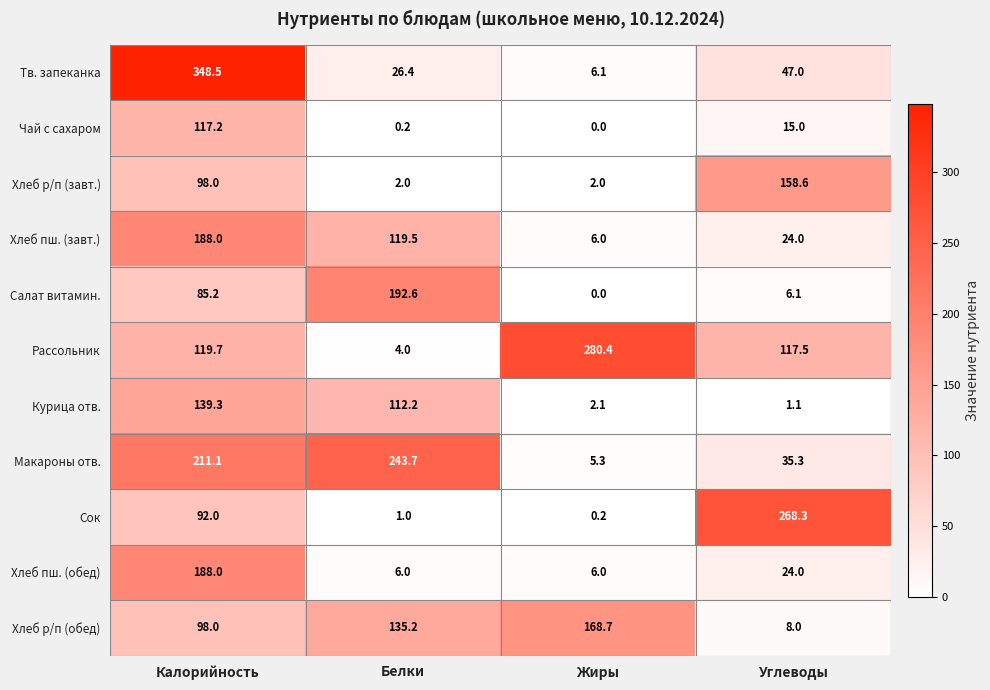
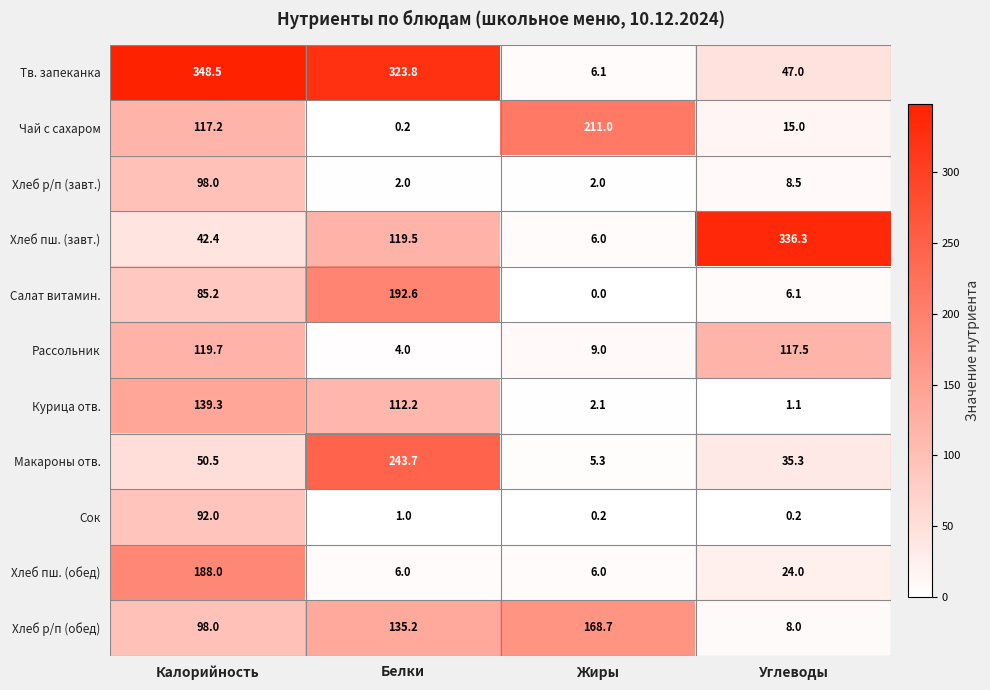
  {
    "Тв. запеканка": {
      "Калорийность": 348.5,
-     "Белки": 26.4,
+     "Белки": 323.8,
      "Жиры": 6.1,
      "Углеводы": 47.0
    },
    "Чай с сахаром": {
      "Калорийность": 117.2,
      "Белки": 0.2,
-     "Жиры": 0.0,
+     "Жиры": 211.0,
      "Углеводы": 15.0
    },
    "Хлеб р/п (завт.)": {
      "Калорийность": 98.0,
      "Белки": 2.0,
      "Жиры": 2.0,
-     "Углеводы": 158.6
+     "Углеводы": 8.5
    },
    "Хлеб пш. (завт.)": {
-     "Калорийность": 188.0,
+     "Калорийность": 42.4,
      "Белки": 119.5,
      "Жиры": 6.0,
-     "Углеводы": 24.0
+     "Углеводы": 336.3
    },
    "Салат витамин.": {
      "Калорийность": 85.2,
      "Белки": 192.6,
      "Жиры": 0.0,
      "Углеводы": 6.1
    },
    "Рассольник": {
      "Калорийность": 119.7,
      "Белки": 4.0,
-     "Жиры": 280.4,
+     "Жиры": 9.0,
      "Углеводы": 117.5
    },
    "Курица отв.": {
      "Калорийность": 139.3,
      "Белки": 112.2,
      "Жиры": 2.1,
      "Углеводы": 1.1
    },
    "Макароны отв.": {
-     "Калорийность": 211.1,
+     "Калорийность": 50.5,
      "Белки": 243.7,
      "Жиры": 5.3,
      "Углеводы": 35.3
    },
    "Сок": {
      "Калорийность": 92.0,
      "Белки": 1.0,
      "Жиры": 0.2,
-     "Углеводы": 268.3
+     "Углеводы": 0.2
    },
    "Хлеб пш. (обед)": {
      "Калорийность": 188.0,
      "Белки": 6.0,
      "Жиры": 6.0,
      "Углеводы": 24.0
    },
    "Хлеб р/п (обед)": {
      "Калорийность": 98.0,
      "Белки": 135.2,
      "Жиры": 168.7,
      "Углеводы": 8.0
    }
  }
